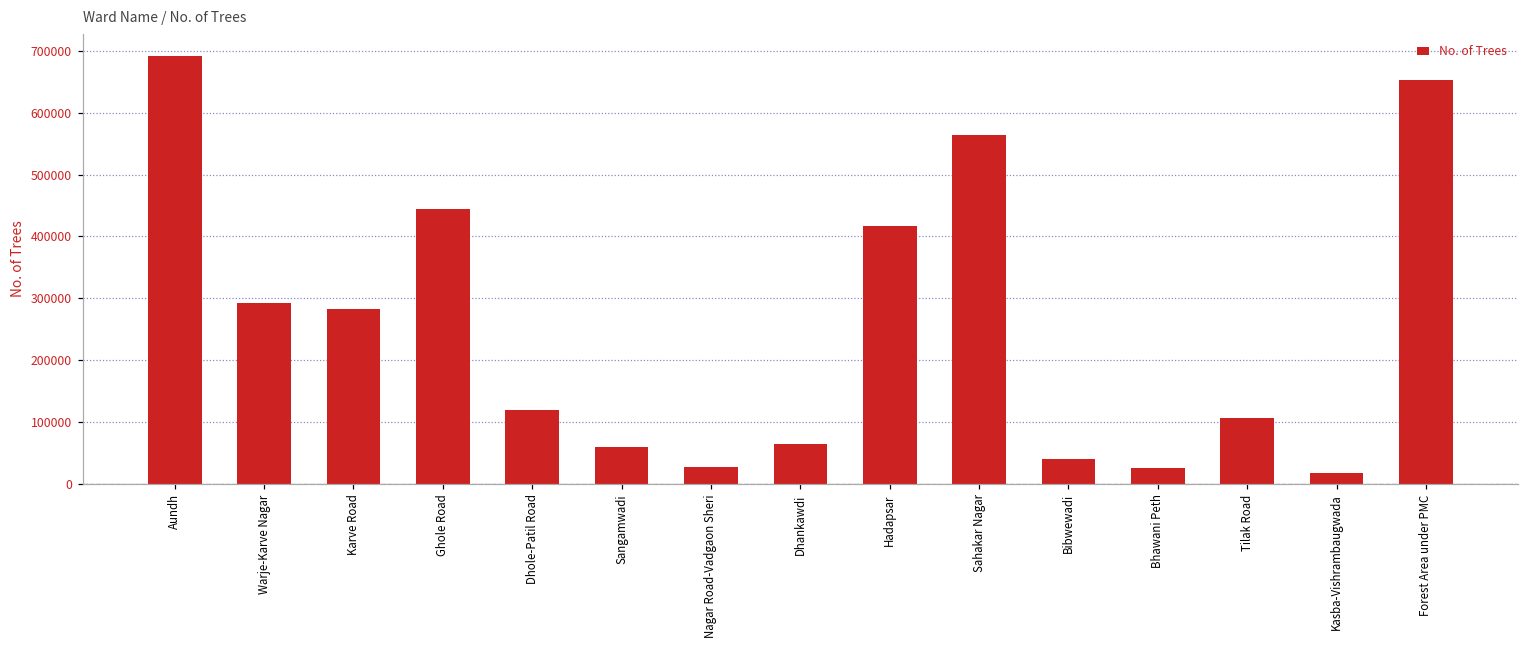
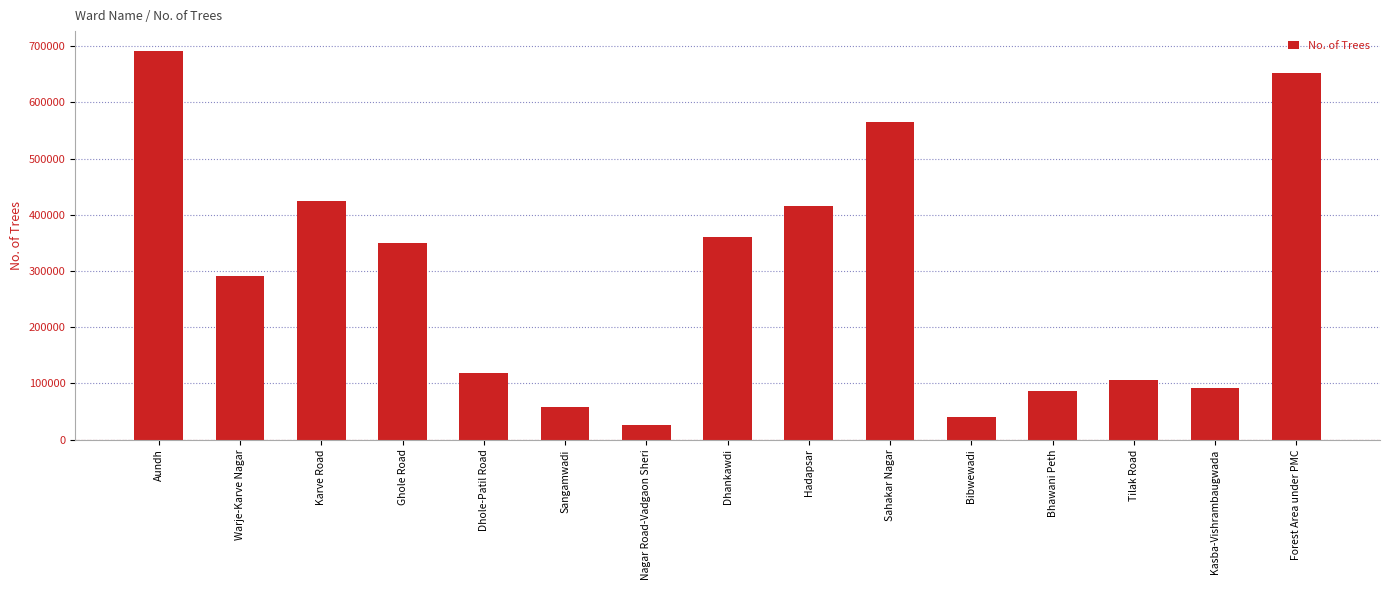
  {
    "Aundh": 690000,
    "Warje-Karve Nagar": 290000,
-   "Karve Road": 280000,
-   "Ghole Road": 440000,
+   "Karve Road": 420000,
+   "Ghole Road": 350000,
    "Dhole-Patil Road": 120000,
    "Sangamwadi": 60000,
    "Nagar Road-Vadgaon Sheri": 30000,
-   "Dhankawdi": 60000,
+   "Dhankawdi": 360000,
    "Hadapsar": 420000,
    "Sahakar Nagar": 560000,
    "Bibwewadi": 40000,
-   "Bhawani Peth": 30000,
+   "Bhawani Peth": 90000,
    "Tilak Road": 110000,
-   "Kasba-Vishrambaugwada": 20000,
+   "Kasba-Vishrambaugwada": 90000,
    "Forest Area under PMC": 650000
  }
